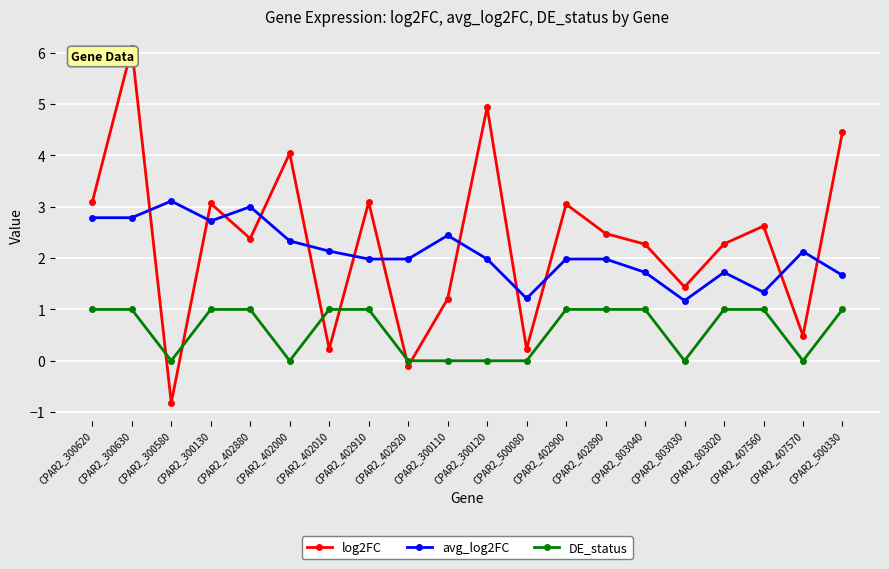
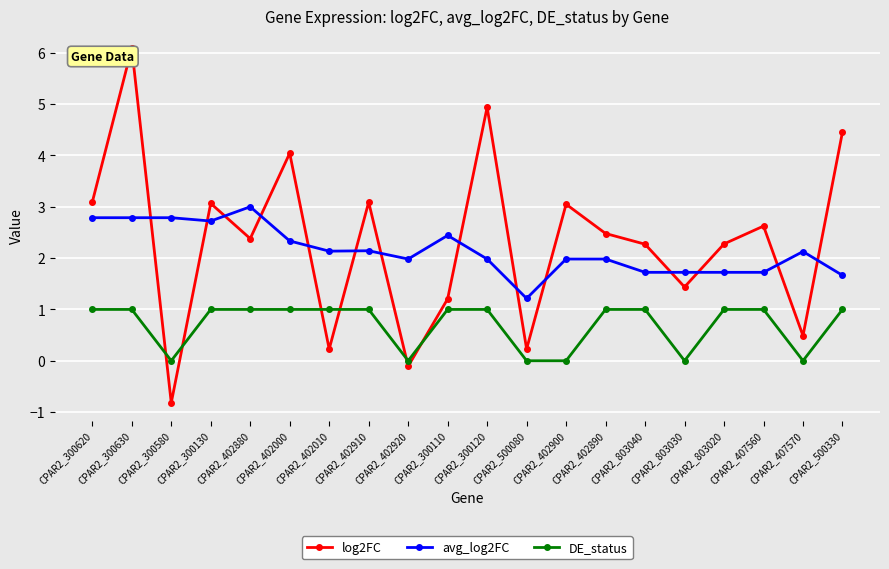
  {
    "log2FC": {
      "CPAR2_300620": 3.1,
      "CPAR2_300580": -0.8,
      "CPAR2_300130": 3.1,
      "CPAR2_402880": 2.4,
      "CPAR2_402000": 4.0,
      "CPAR2_402010": 0.2,
      "CPAR2_402910": 3.1,
      "CPAR2_402920": -0.1,
      "CPAR2_300110": 1.2,
      "CPAR2_300120": 4.9,
      "CPAR2_500080": 0.2,
      "CPAR2_402900": 3.0,
      "CPAR2_402890": 2.5,
      "CPAR2_803040": 2.3,
      "CPAR2_803030": 1.4,
      "CPAR2_803020": 2.3,
      "CPAR2_407560": 2.6,
      "CPAR2_407570": 0.5,
      "CPAR2_500330": 4.5
    },
    "avg_log2FC": {
      "CPAR2_300620": 2.8,
      "CPAR2_300630": 2.8,
-     "CPAR2_300580": 3.1,
+     "CPAR2_300580": 2.8,
      "CPAR2_300130": 2.7,
      "CPAR2_402880": 3.0,
      "CPAR2_402000": 2.3,
      "CPAR2_402010": 2.1,
-     "CPAR2_402910": 2.0,
+     "CPAR2_402910": 2.1,
      "CPAR2_402920": 2.0,
      "CPAR2_300110": 2.4,
      "CPAR2_300120": 2.0,
      "CPAR2_500080": 1.2,
      "CPAR2_402900": 2.0,
      "CPAR2_402890": 2.0,
      "CPAR2_803040": 1.7,
-     "CPAR2_803030": 1.2,
+     "CPAR2_803030": 1.7,
      "CPAR2_803020": 1.7,
-     "CPAR2_407560": 1.3,
+     "CPAR2_407560": 1.7,
      "CPAR2_407570": 2.1,
      "CPAR2_500330": 1.7
    },
    "DE_status": {
      "CPAR2_300620": 1,
      "CPAR2_300630": 1,
      "CPAR2_300580": 0,
      "CPAR2_300130": 1,
      "CPAR2_402880": 1,
-     "CPAR2_402000": 0,
+     "CPAR2_402000": 1,
      "CPAR2_402010": 1,
      "CPAR2_402910": 1,
      "CPAR2_402920": 0,
-     "CPAR2_300110": 0,
-     "CPAR2_300120": 0,
+     "CPAR2_300110": 1,
+     "CPAR2_300120": 1,
      "CPAR2_500080": 0,
-     "CPAR2_402900": 1,
+     "CPAR2_402900": 0,
      "CPAR2_402890": 1,
      "CPAR2_803040": 1,
      "CPAR2_803030": 0,
      "CPAR2_803020": 1,
      "CPAR2_407560": 1,
      "CPAR2_407570": 0,
      "CPAR2_500330": 1
    }
  }
